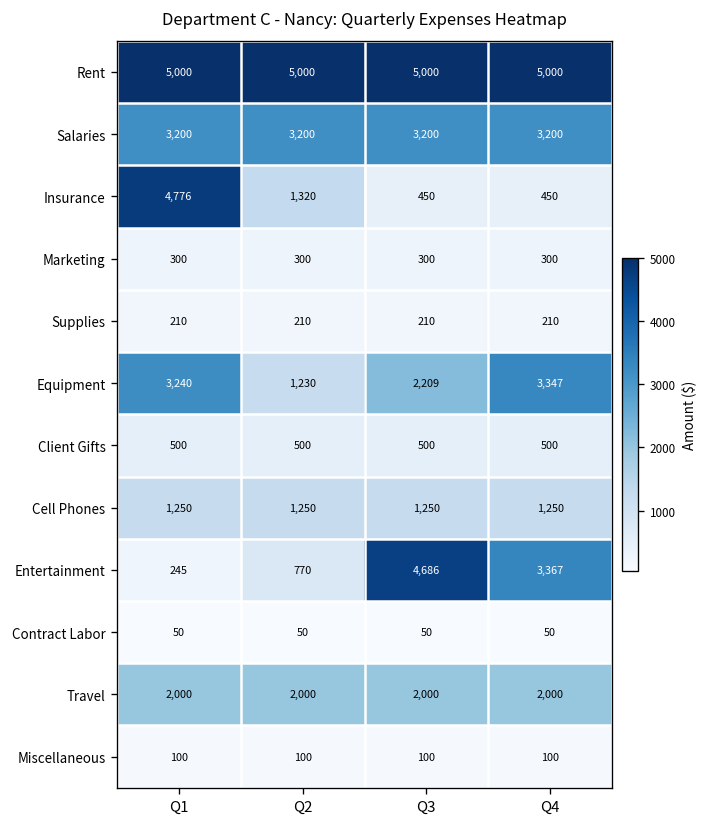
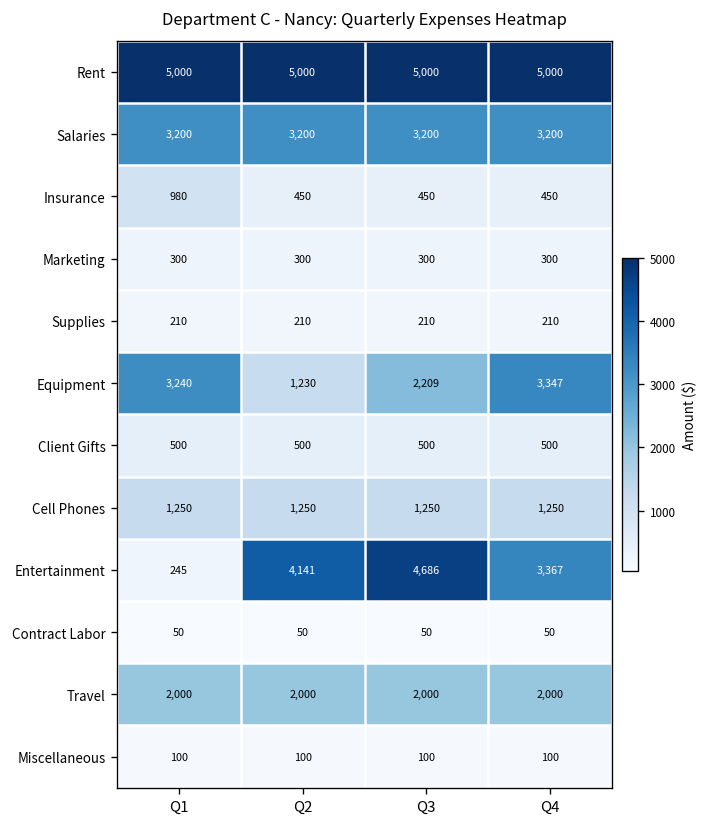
  {
    "Rent": {
      "Q1": "5,000",
      "Q2": "5,000",
      "Q3": "5,000",
      "Q4": "5,000"
    },
    "Salaries": {
      "Q1": "3,200",
      "Q2": "3,200",
      "Q3": "3,200",
      "Q4": "3,200"
    },
    "Insurance": {
-     "Q1": "4,776",
-     "Q2": "1,320",
+     "Q1": "980",
+     "Q2": "450",
      "Q3": "450",
      "Q4": "450"
    },
    "Marketing": {
      "Q1": "300",
      "Q2": "300",
      "Q3": "300",
      "Q4": "300"
    },
    "Supplies": {
      "Q1": "210",
      "Q2": "210",
      "Q3": "210",
      "Q4": "210"
    },
    "Equipment": {
      "Q1": "3,240",
      "Q2": "1,230",
      "Q3": "2,209",
      "Q4": "3,347"
    },
    "Client Gifts": {
      "Q1": "500",
      "Q2": "500",
      "Q3": "500",
      "Q4": "500"
    },
    "Cell Phones": {
      "Q1": "1,250",
      "Q2": "1,250",
      "Q3": "1,250",
      "Q4": "1,250"
    },
    "Entertainment": {
      "Q1": "245",
-     "Q2": "770",
+     "Q2": "4,141",
      "Q3": "4,686",
      "Q4": "3,367"
    },
    "Contract Labor": {
      "Q1": "50",
      "Q2": "50",
      "Q3": "50",
      "Q4": "50"
    },
    "Travel": {
      "Q1": "2,000",
      "Q2": "2,000",
      "Q3": "2,000",
      "Q4": "2,000"
    },
    "Miscellaneous": {
      "Q1": "100",
      "Q2": "100",
      "Q3": "100",
      "Q4": "100"
    }
  }
